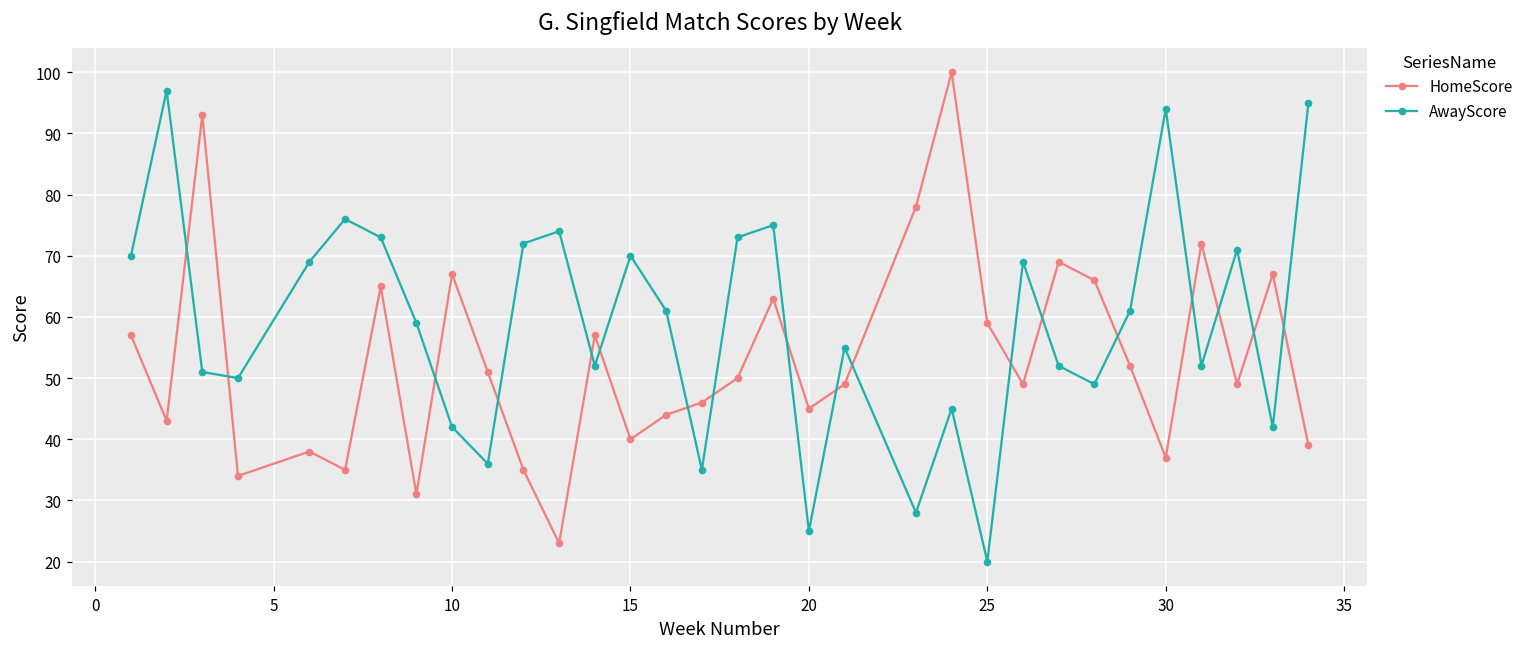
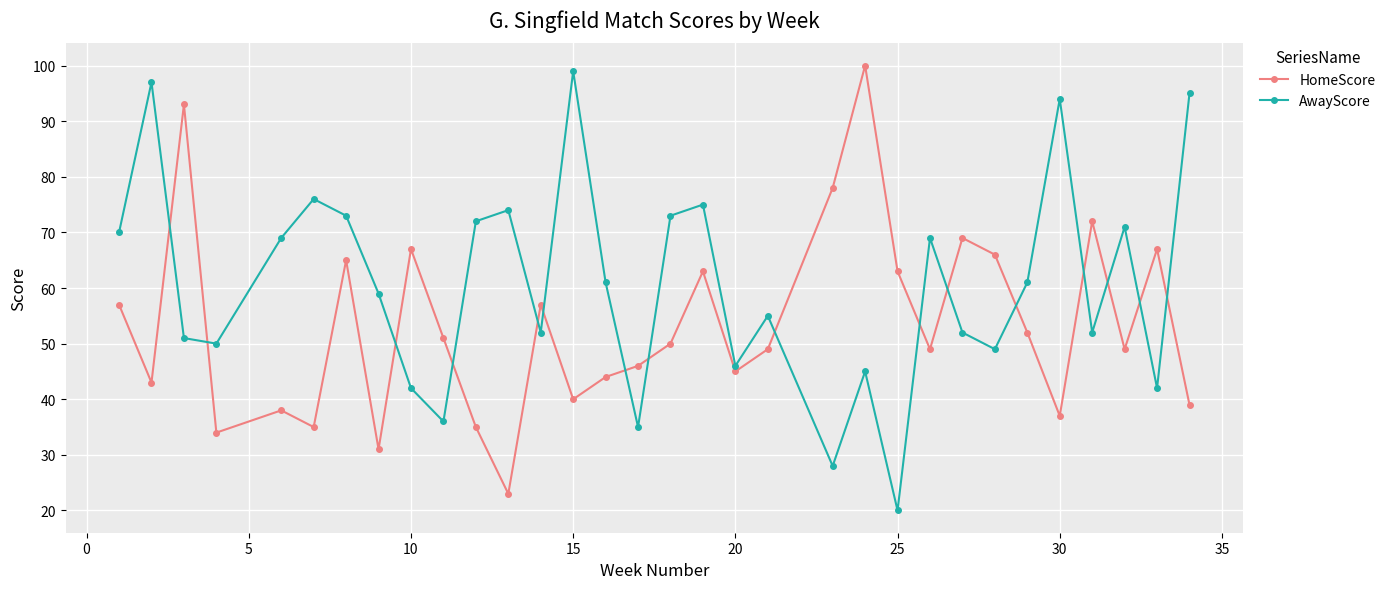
  {
    "HomeScore": {
      "10": 67,
      "15": 40,
      "20": 45,
-     "25": 59,
+     "25": 63,
      "30": 37
    },
    "AwayScore": {
      "10": 42,
-     "15": 70,
-     "20": 25,
+     "15": 99,
+     "20": 46,
      "25": 20,
      "30": 94
    }
  }
